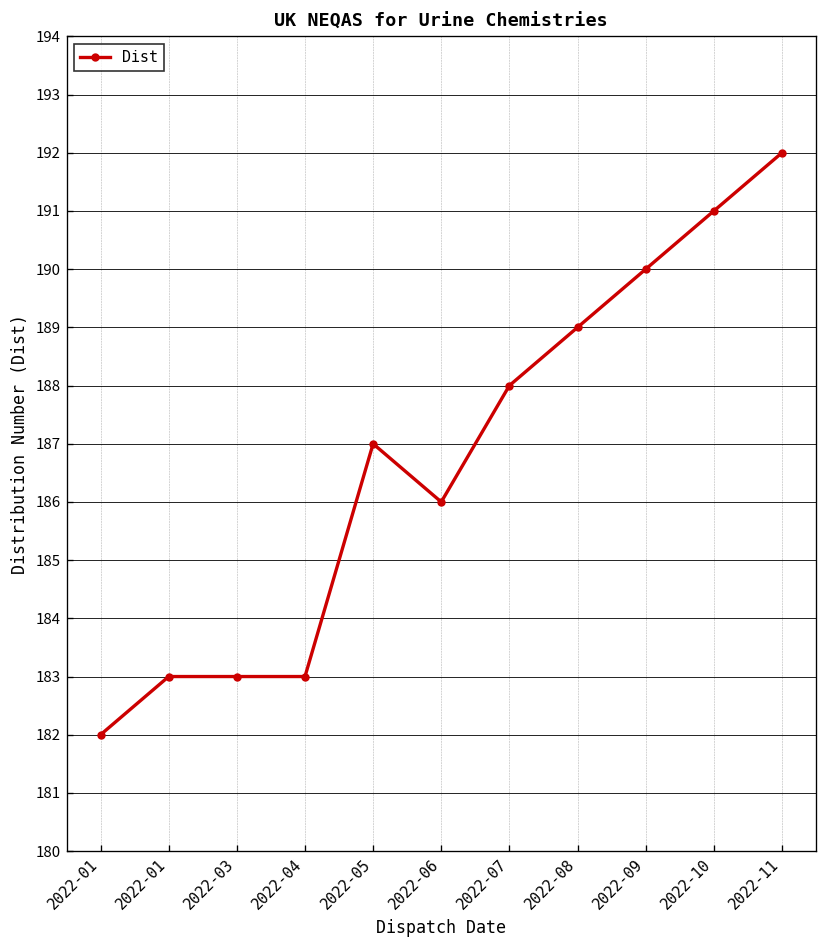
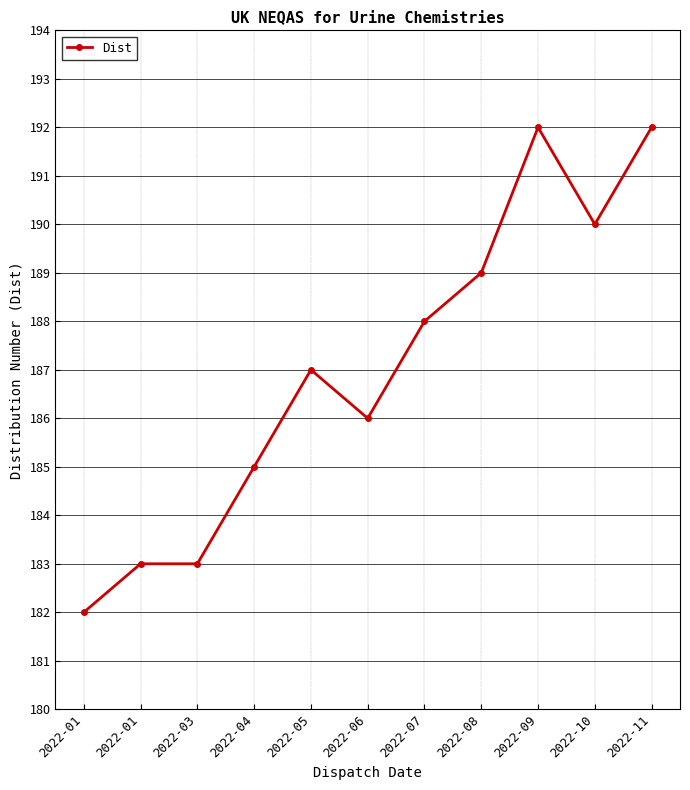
  {
    "2022-03": 183,
-   "2022-04": 183,
+   "2022-04": 185,
    "2022-05": 187,
    "2022-06": 186,
    "2022-07": 188,
    "2022-08": 189,
-   "2022-09": 190,
-   "2022-10": 191,
+   "2022-09": 192,
+   "2022-10": 190,
    "2022-11": 192
  }
